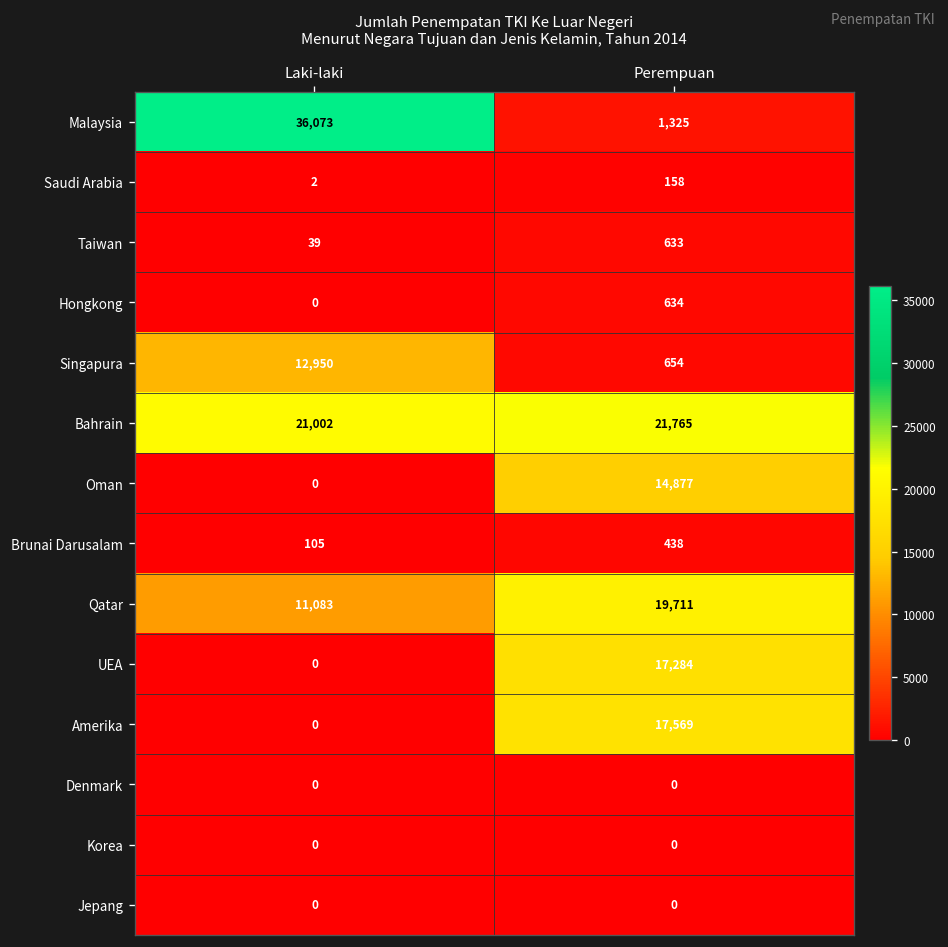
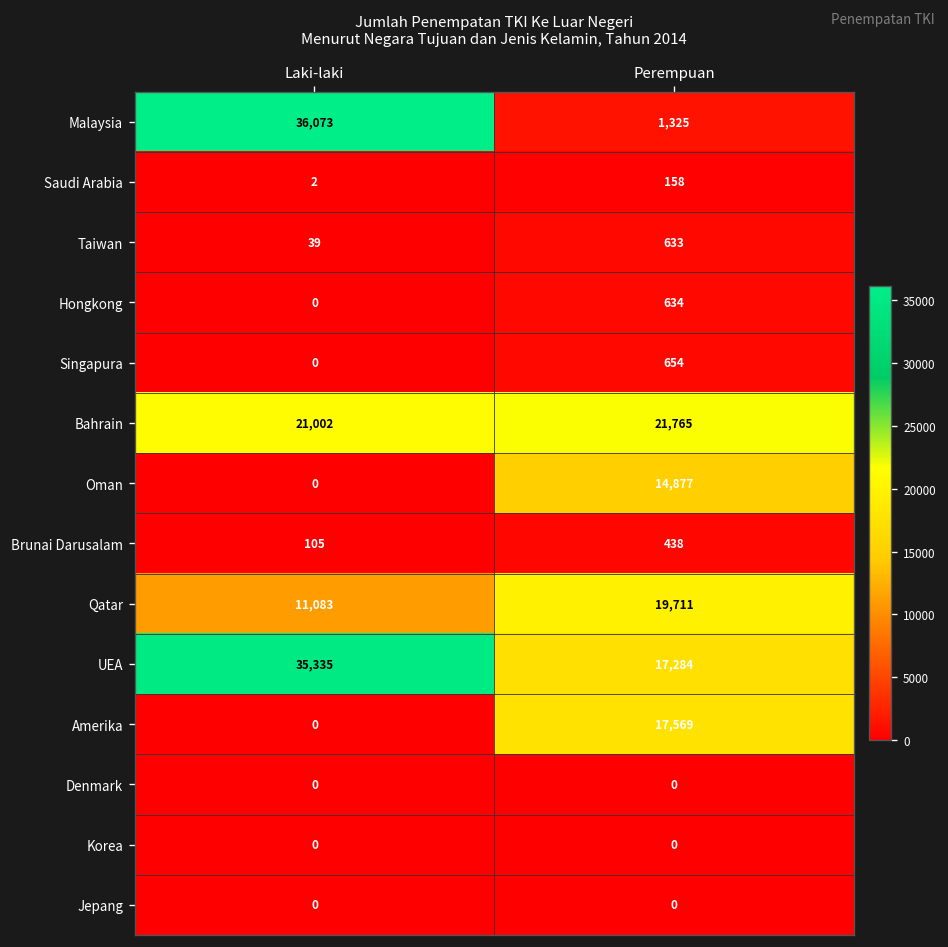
  {
    "Malaysia": {
      "Laki-laki": "36,073",
      "Perempuan": "1,325"
    },
    "Saudi Arabia": {
      "Laki-laki": "2",
      "Perempuan": "158"
    },
    "Taiwan": {
      "Laki-laki": "39",
      "Perempuan": "633"
    },
    "Hongkong": {
      "Laki-laki": "0",
      "Perempuan": "634"
    },
    "Singapura": {
-     "Laki-laki": "12,950",
+     "Laki-laki": "0",
      "Perempuan": "654"
    },
    "Bahrain": {
      "Laki-laki": "21,002",
      "Perempuan": "21,765"
    },
    "Oman": {
      "Laki-laki": "0",
      "Perempuan": "14,877"
    },
    "Brunai Darusalam": {
      "Laki-laki": "105",
      "Perempuan": "438"
    },
    "Qatar": {
      "Laki-laki": "11,083",
      "Perempuan": "19,711"
    },
    "UEA": {
-     "Laki-laki": "0",
+     "Laki-laki": "35,335",
      "Perempuan": "17,284"
    },
    "Amerika": {
      "Laki-laki": "0",
      "Perempuan": "17,569"
    },
    "Denmark": {
      "Laki-laki": "0",
      "Perempuan": "0"
    },
    "Korea": {
      "Laki-laki": "0",
      "Perempuan": "0"
    },
    "Jepang": {
      "Laki-laki": "0",
      "Perempuan": "0"
    }
  }
